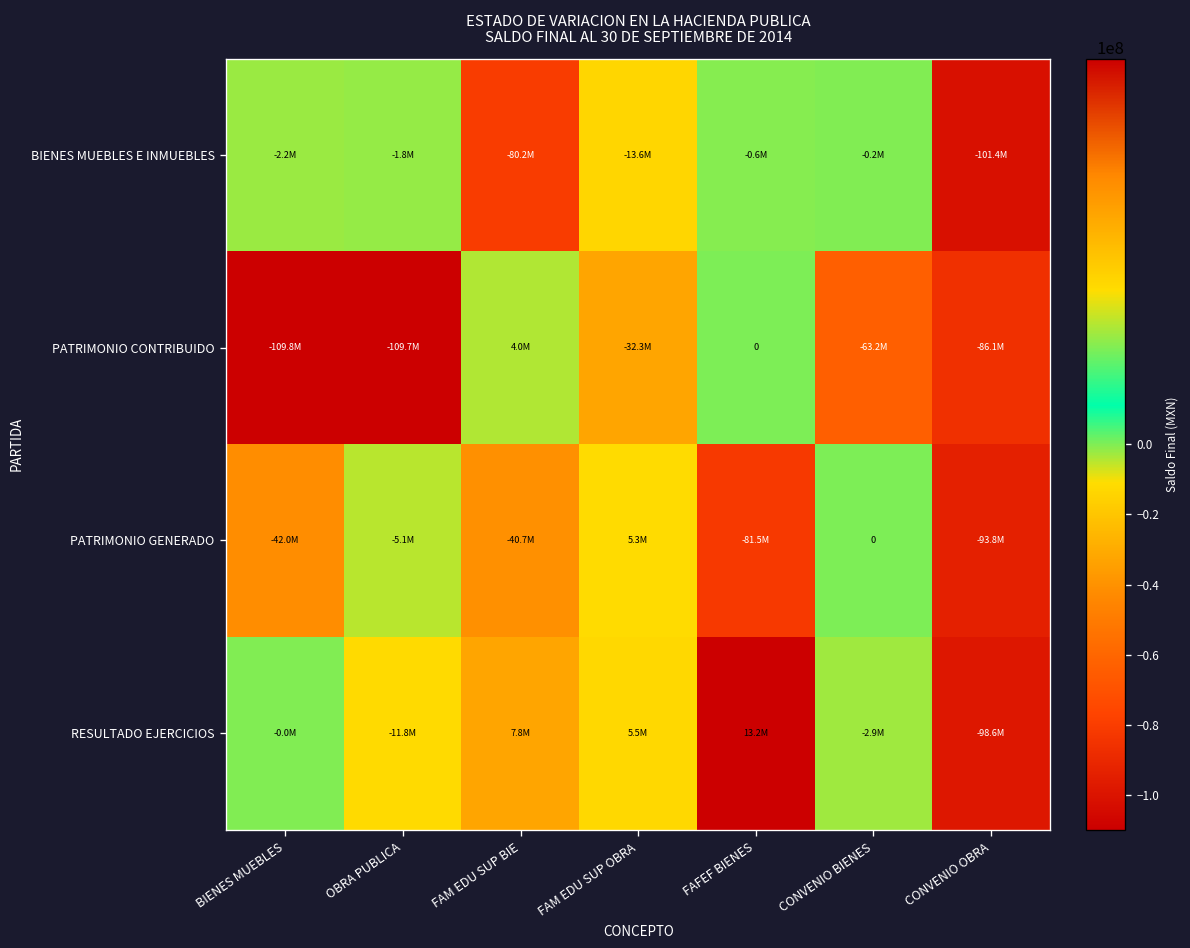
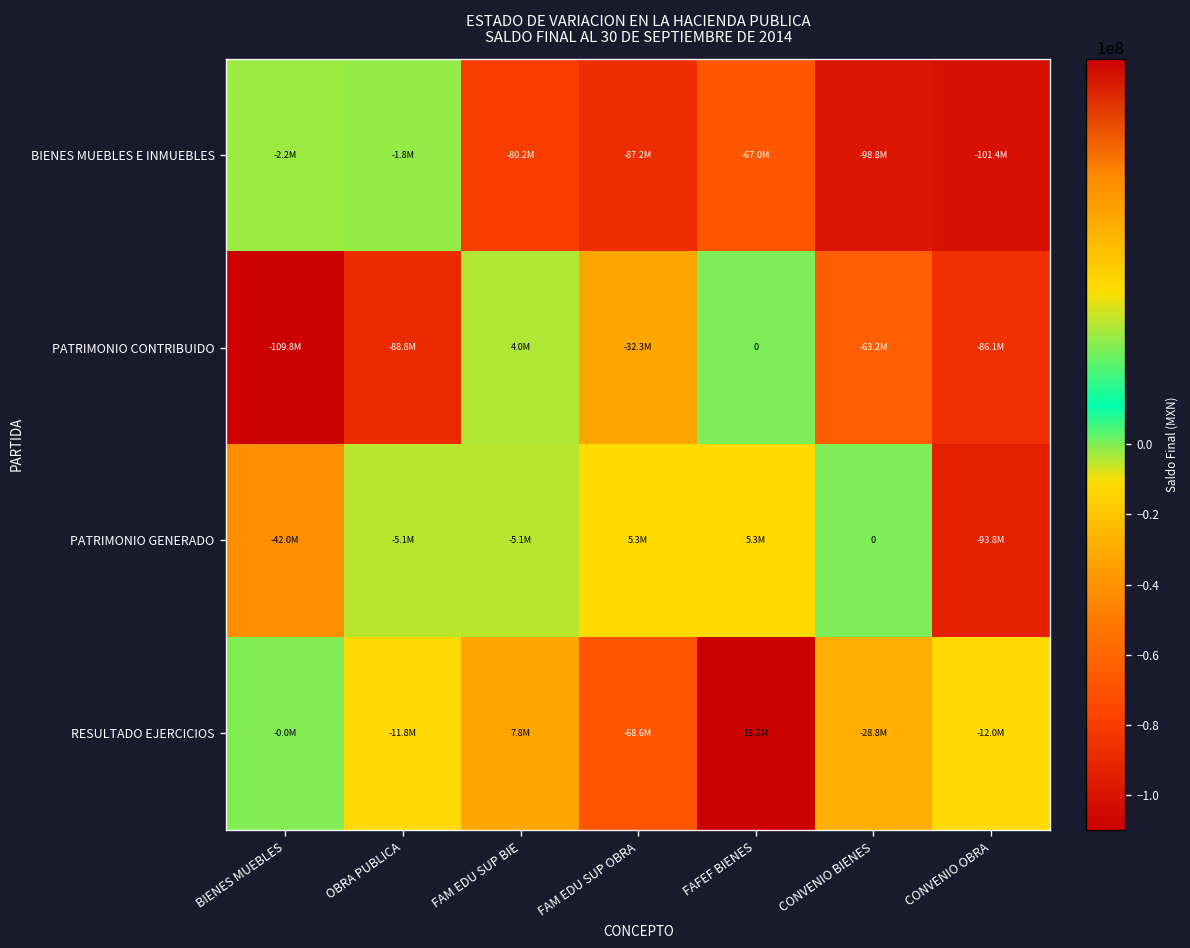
  {
    "BIENES MUEBLES E INMUEBLES": {
      "BIENES MUEBLES": "-2.2M",
      "OBRA PUBLICA": "-1.8M",
      "FAM EDU SUP BIE": "-80.2M",
-     "FAM EDU SUP OBRA": "-13.6M",
-     "FAFEF BIENES": "-0.6M",
-     "CONVENIO BIENES": "-0.2M",
+     "FAM EDU SUP OBRA": "-87.2M",
+     "FAFEF BIENES": "-67.0M",
+     "CONVENIO BIENES": "-98.8M",
      "CONVENIO OBRA": "-101.4M"
    },
    "PATRIMONIO CONTRIBUIDO": {
      "BIENES MUEBLES": "-109.8M",
-     "OBRA PUBLICA": "-109.7M",
+     "OBRA PUBLICA": "-88.8M",
      "FAM EDU SUP BIE": "4.0M",
      "FAM EDU SUP OBRA": "-32.3M",
      "FAFEF BIENES": "0",
      "CONVENIO BIENES": "-63.2M",
      "CONVENIO OBRA": "-86.1M"
    },
    "PATRIMONIO GENERADO": {
      "BIENES MUEBLES": "-42.0M",
      "OBRA PUBLICA": "-5.1M",
-     "FAM EDU SUP BIE": "-40.7M",
+     "FAM EDU SUP BIE": "-5.1M",
      "FAM EDU SUP OBRA": "5.3M",
-     "FAFEF BIENES": "-81.5M",
+     "FAFEF BIENES": "5.3M",
      "CONVENIO BIENES": "0",
      "CONVENIO OBRA": "-93.8M"
    },
    "RESULTADO EJERCICIOS": {
      "BIENES MUEBLES": "-0.0M",
      "OBRA PUBLICA": "-11.8M",
      "FAM EDU SUP BIE": "7.8M",
-     "FAM EDU SUP OBRA": "5.5M",
+     "FAM EDU SUP OBRA": "-68.6M",
      "FAFEF BIENES": "13.2M",
-     "CONVENIO BIENES": "-2.9M",
-     "CONVENIO OBRA": "-98.6M"
+     "CONVENIO BIENES": "-28.8M",
+     "CONVENIO OBRA": "-12.0M"
    }
  }
